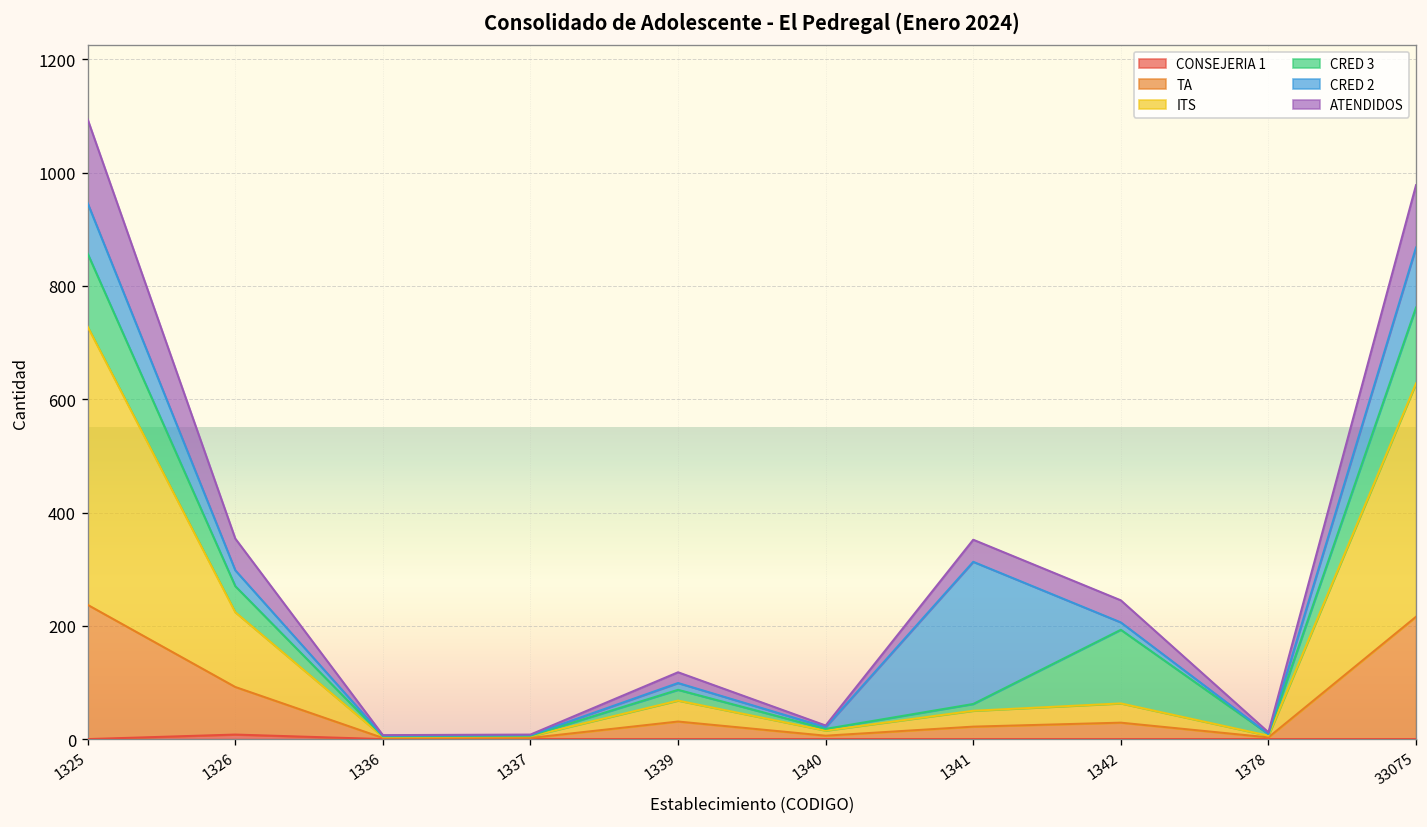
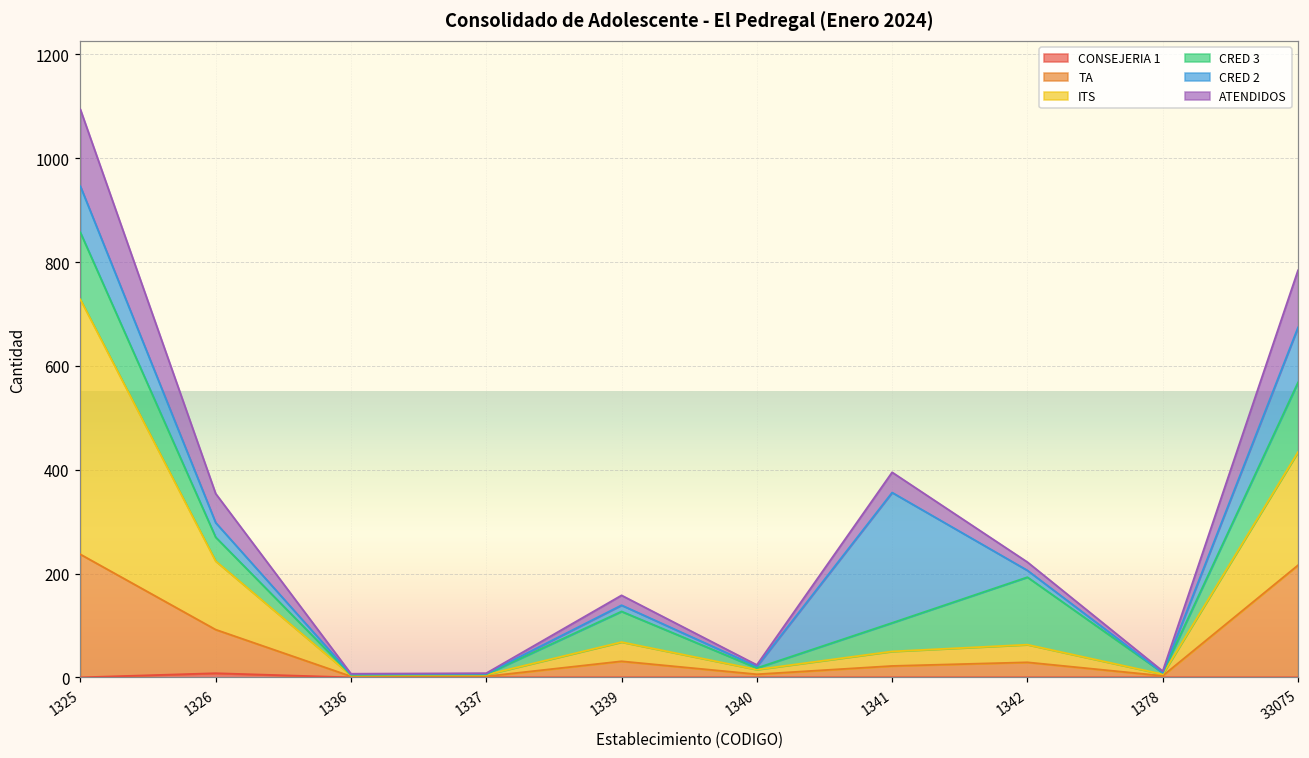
  {
    "ITS": {
      "1325": 490,
      "1326": 130,
      "1339": 40,
      "1341": 30,
      "1342": 30,
-     "33075": 410
+     "33075": 220
    },
    "CRED 3": {
      "1325": 130,
      "1326": 50,
-     "1339": 20,
-     "1341": 10,
+     "1339": 60,
+     "1341": 60,
      "1342": 130,
      "33075": 130
    },
    "CRED 2": {
      "1325": 90,
      "1326": 30,
      "1339": 10,
      "1341": 250,
      "1342": 10,
      "33075": 110
    },
    "ATENDIDOS": {
      "1325": 150,
      "1326": 60,
      "1339": 20,
      "1341": 40,
-     "1342": 40,
+     "1342": 20,
      "33075": 110
    }
  }
